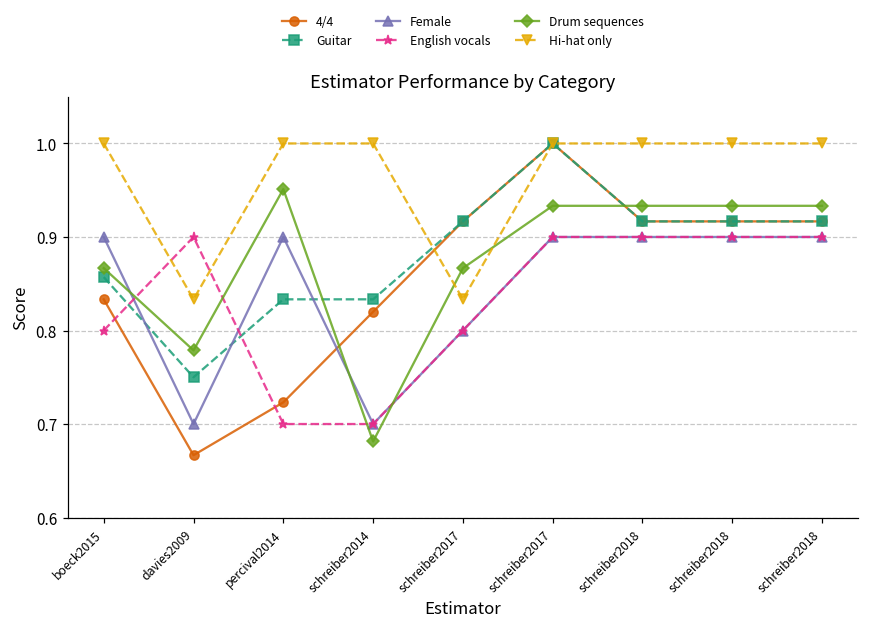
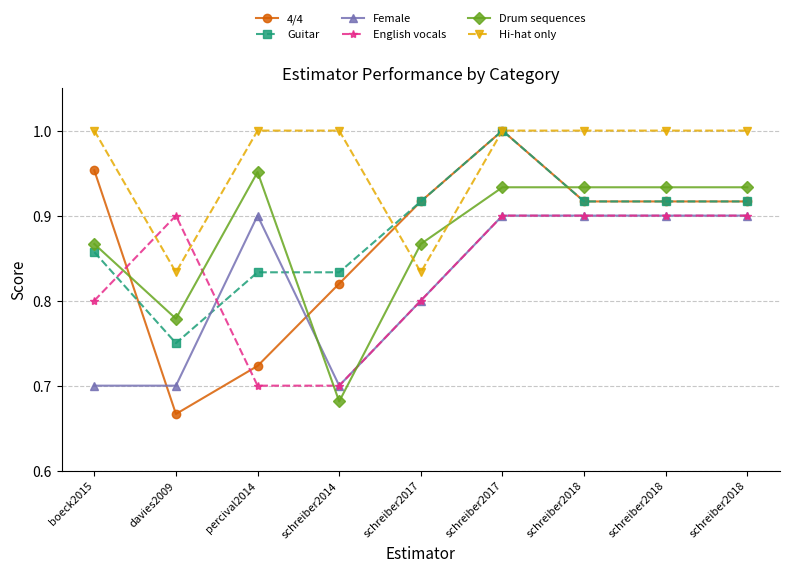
  {
    "4/4": {
-     "boeck2015": 0.83,
+     "boeck2015": 0.95,
      "davies2009": 0.67,
      "percival2014": 0.72,
      "schreiber2014": 0.82
    },
    "Guitar": {
      "boeck2015": 0.86,
      "davies2009": 0.75,
      "percival2014": 0.83,
      "schreiber2014": 0.83
    },
    "Female": {
-     "boeck2015": 0.9,
+     "boeck2015": 0.7,
      "davies2009": 0.7,
      "percival2014": 0.9
    },
    "English vocals": {
      "boeck2015": 0.80,
      "davies2009": 0.90,
      "percival2014": 0.70
    },
    "Drum sequences": {
      "boeck2015": 0.87,
      "davies2009": 0.78,
      "percival2014": 0.95,
      "schreiber2014": 0.68
    },
    "Hi-hat only": {
      "boeck2015": 1.00,
      "davies2009": 0.83,
      "percival2014": 1.00,
      "schreiber2014": 1.00
    }
  }
